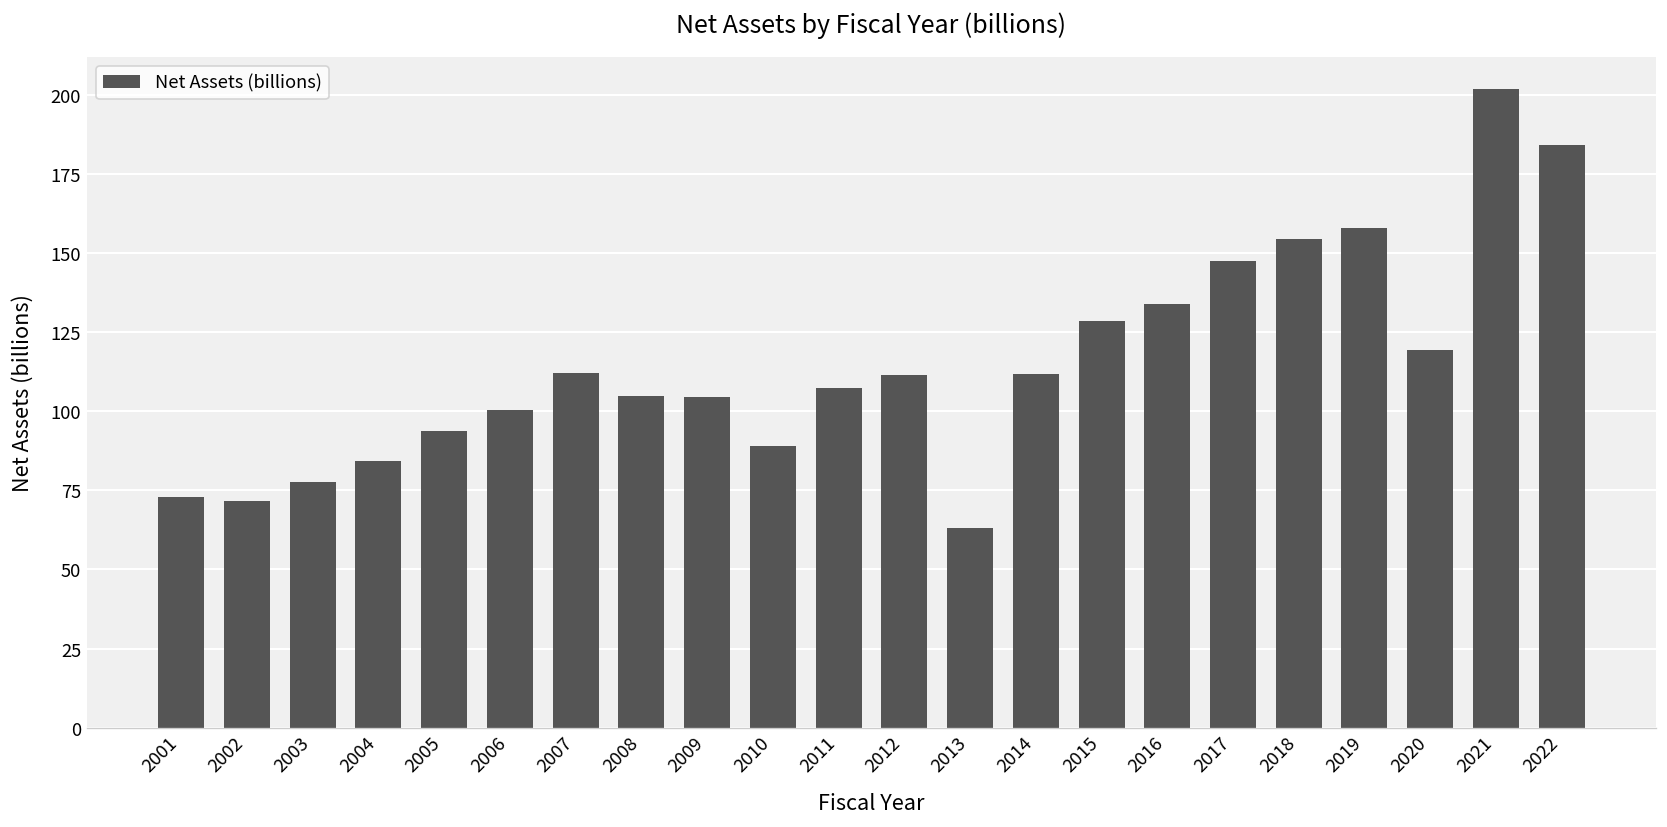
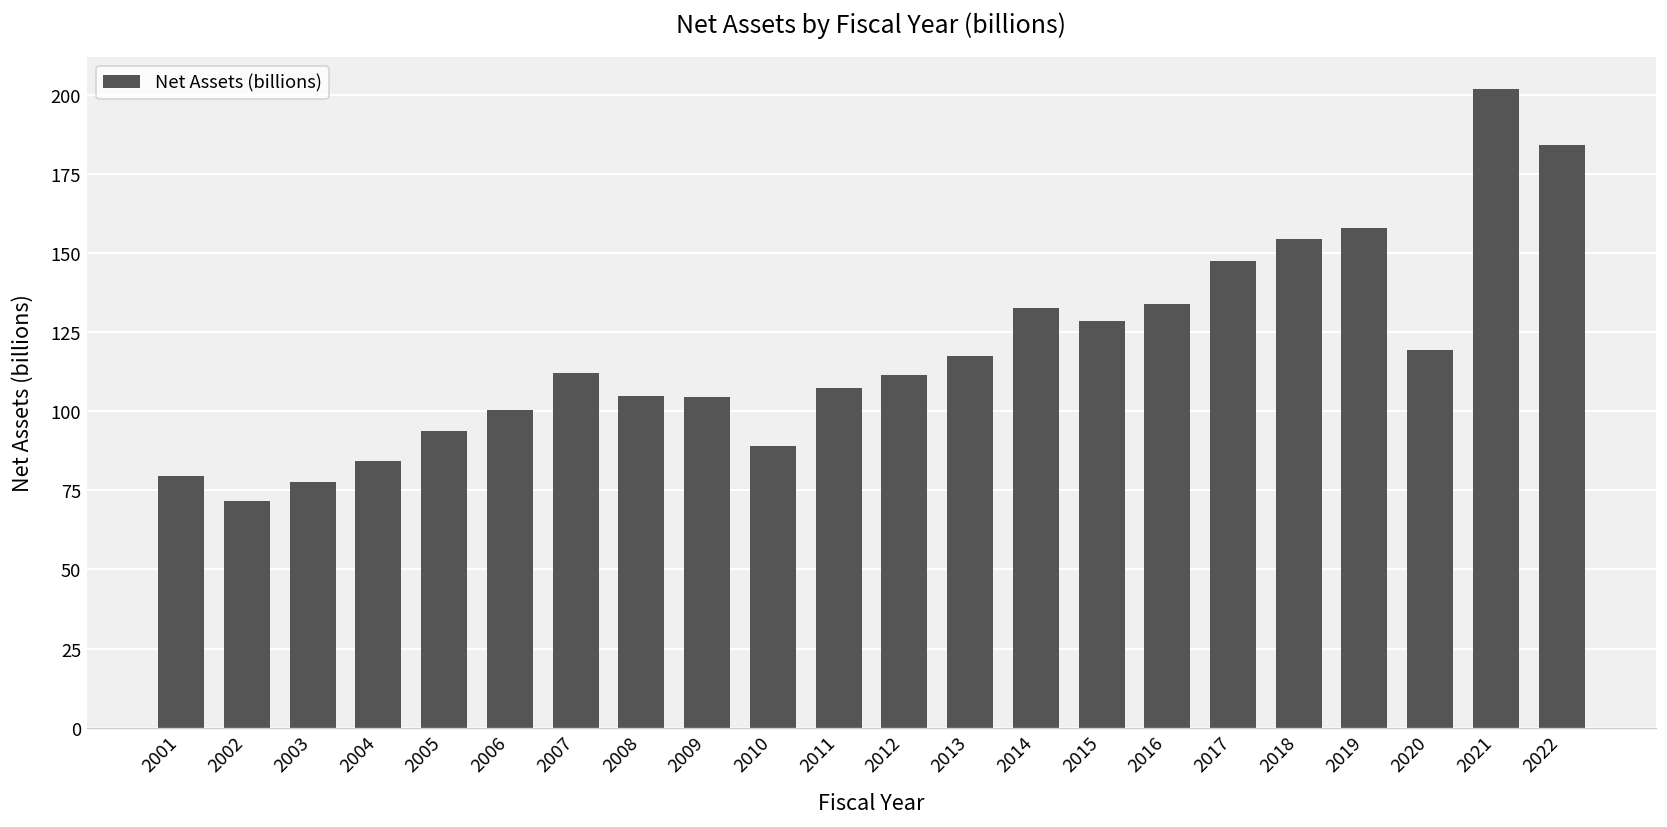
  {
-   "2001": 73,
+   "2001": 79,
    "2002": 72,
    "2003": 78,
    "2004": 84,
    "2005": 94,
    "2006": 100,
    "2007": 112,
    "2008": 105,
    "2009": 105,
    "2010": 89,
    "2011": 107,
    "2012": 111,
-   "2013": 63,
-   "2014": 112,
+   "2013": 117,
+   "2014": 133,
    "2015": 129,
    "2016": 134,
    "2017": 147,
    "2018": 155,
    "2019": 158,
    "2020": 119,
    "2021": 202,
    "2022": 184
  }
